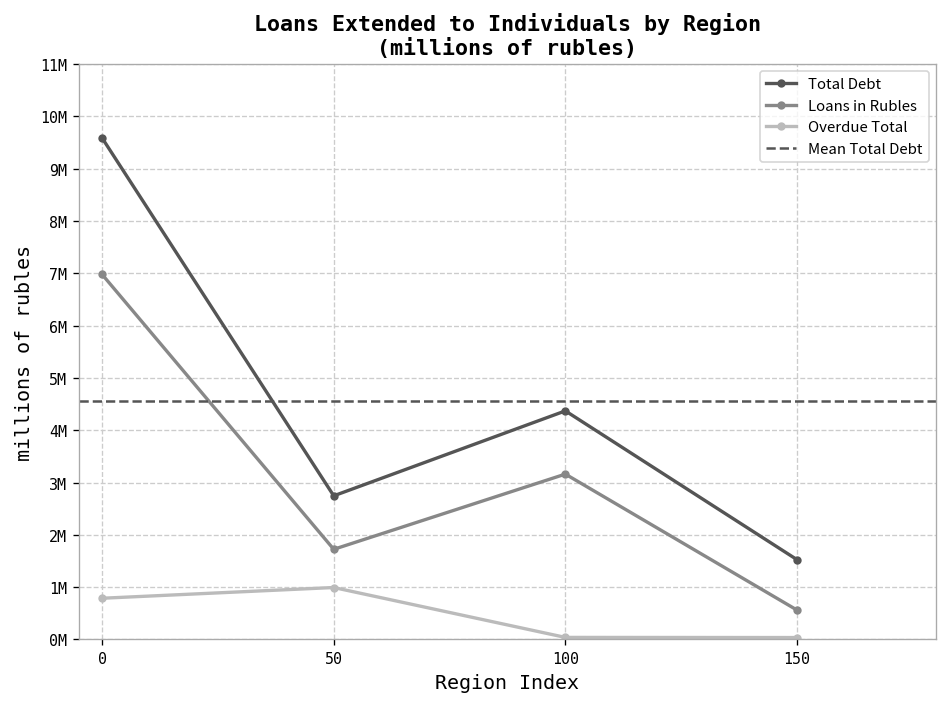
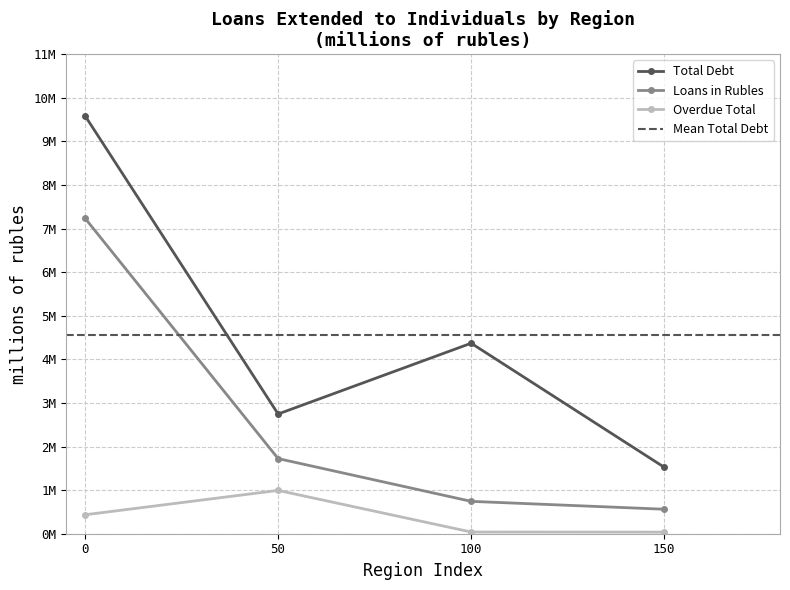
  {
    "Total Debt": {
      "0": 9600000,
      "50": 2700000,
      "100": 4400000,
      "150": 1500000
    },
    "Loans in Rubles": {
-     "0": 7000000,
+     "0": 7200000,
      "50": 1700000,
-     "100": 3200000,
+     "100": 700000,
      "150": 600000
    },
    "Overdue Total": {
-     "0": 800000,
+     "0": 400000,
      "50": 1000000,
      "100": 0,
      "150": 0
    }
  }
